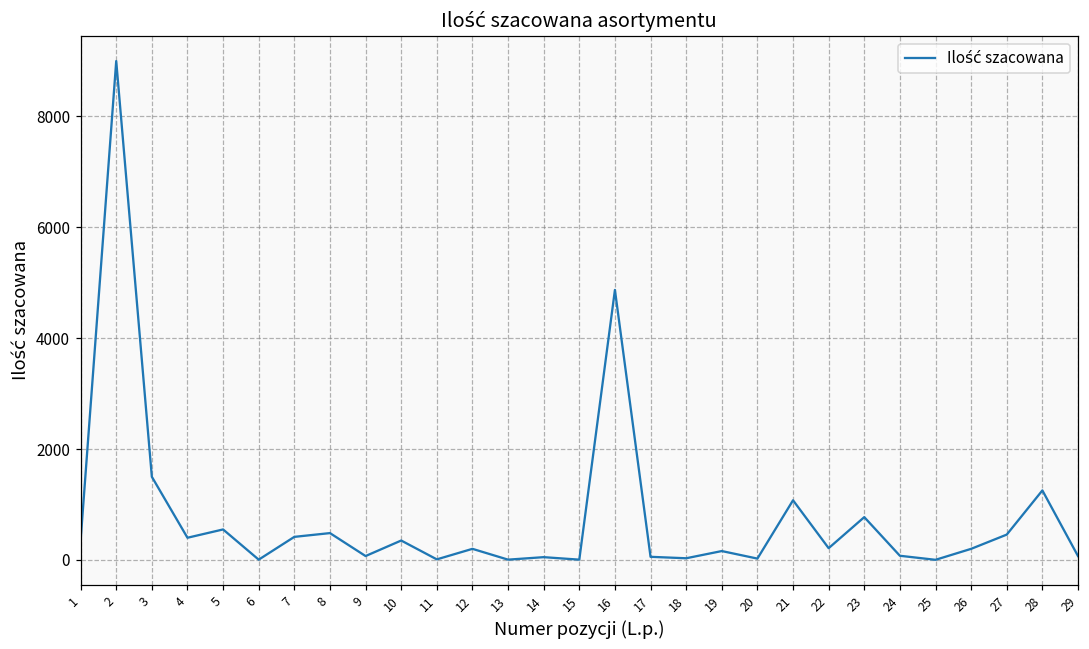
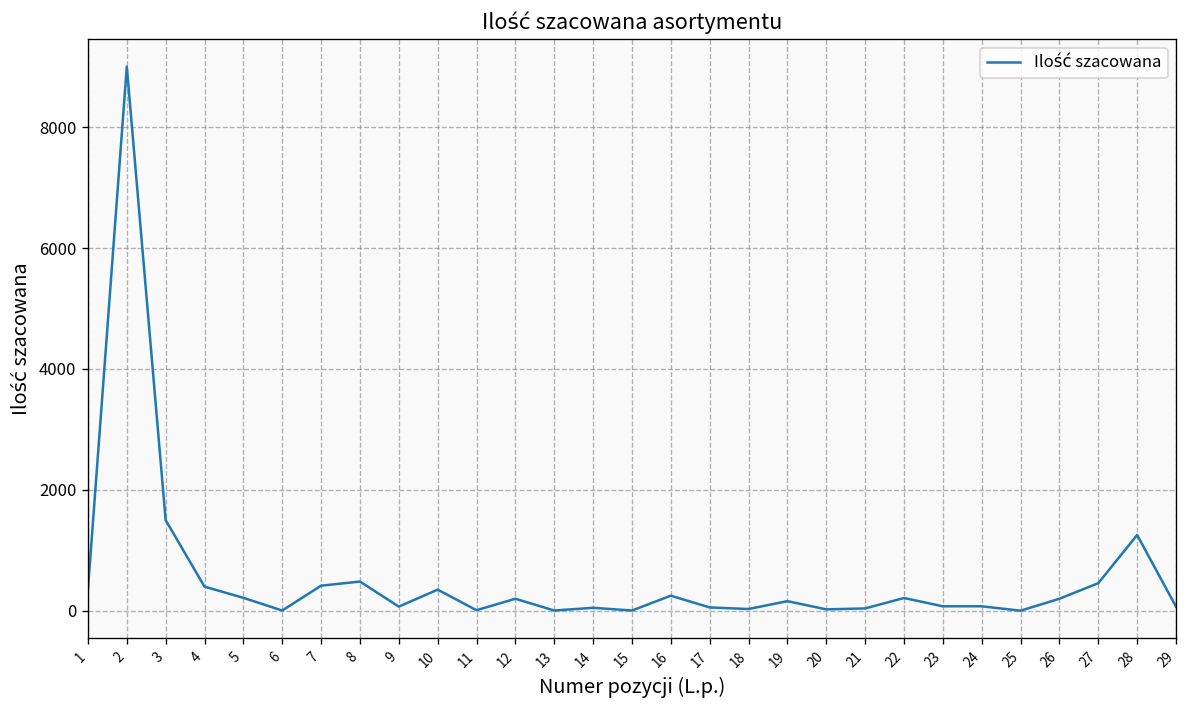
  {
    "1": 400,
    "2": 9000,
    "3": 1500,
    "4": 400,
-   "5": 600,
+   "5": 200,
    "6": 0,
    "7": 400,
    "8": 500,
    "9": 100,
    "10": 400,
    "11": 0,
    "12": 200,
    "13": 0,
    "14": 100,
    "15": 0,
-   "16": 4900,
+   "16": 300,
    "17": 100,
    "18": 0,
    "19": 200,
    "20": 0,
-   "21": 1100,
+   "21": 0,
    "22": 200,
-   "23": 800,
+   "23": 100,
    "24": 100,
    "25": 0,
    "26": 200,
    "27": 500,
    "28": 1300,
    "29": 100
  }
